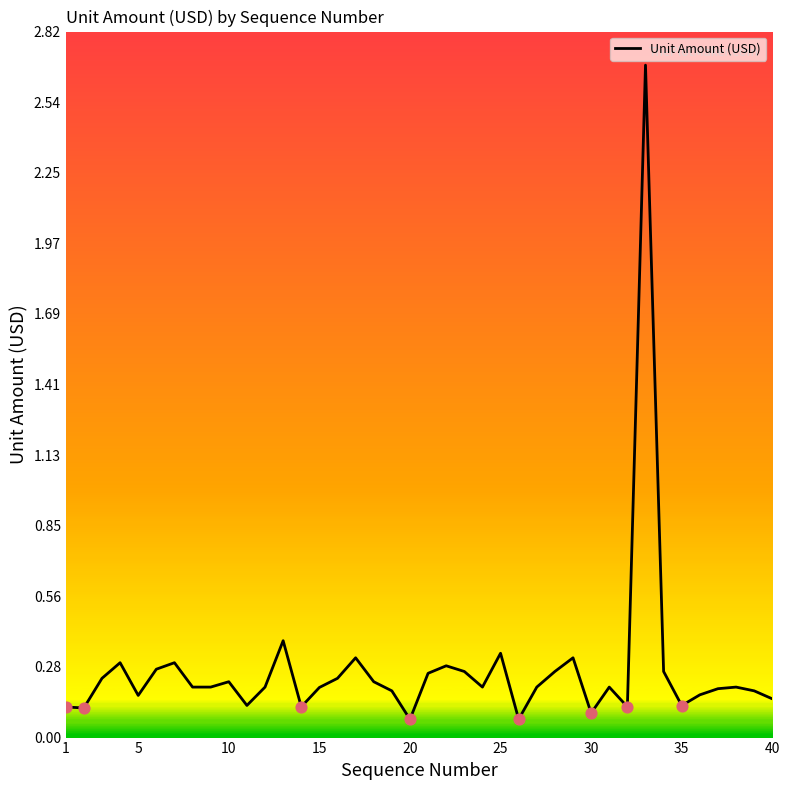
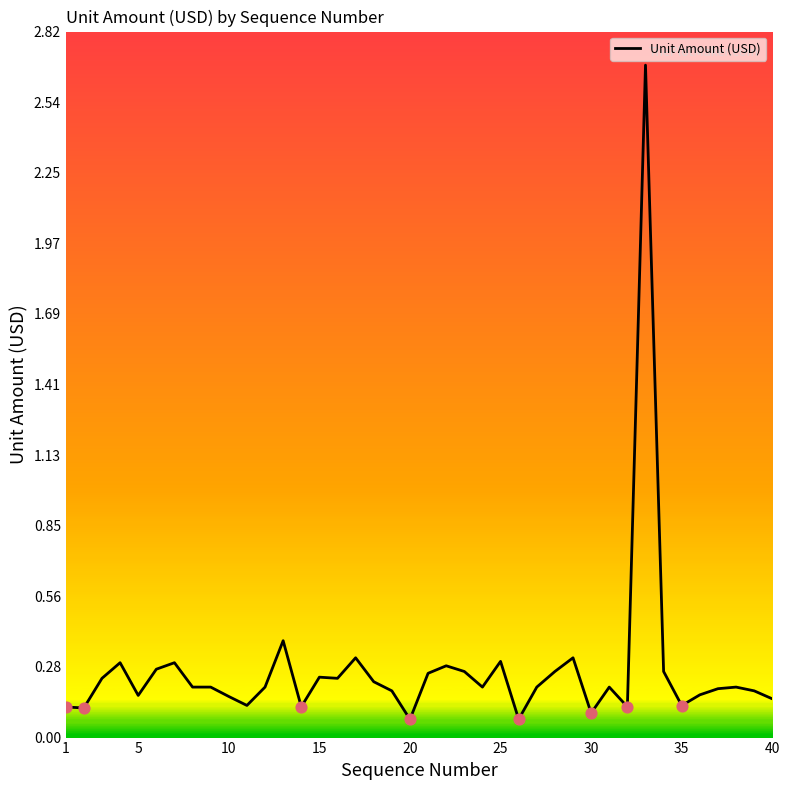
  {
    "Unit Amount (USD)": {
      "5": 0.17,
-     "10": 0.22,
-     "15": 0.20,
-     "25": 0.34,
+     "10": 0.16,
+     "15": 0.24,
+     "25": 0.30,
      "40": 0.15
    }
  }
